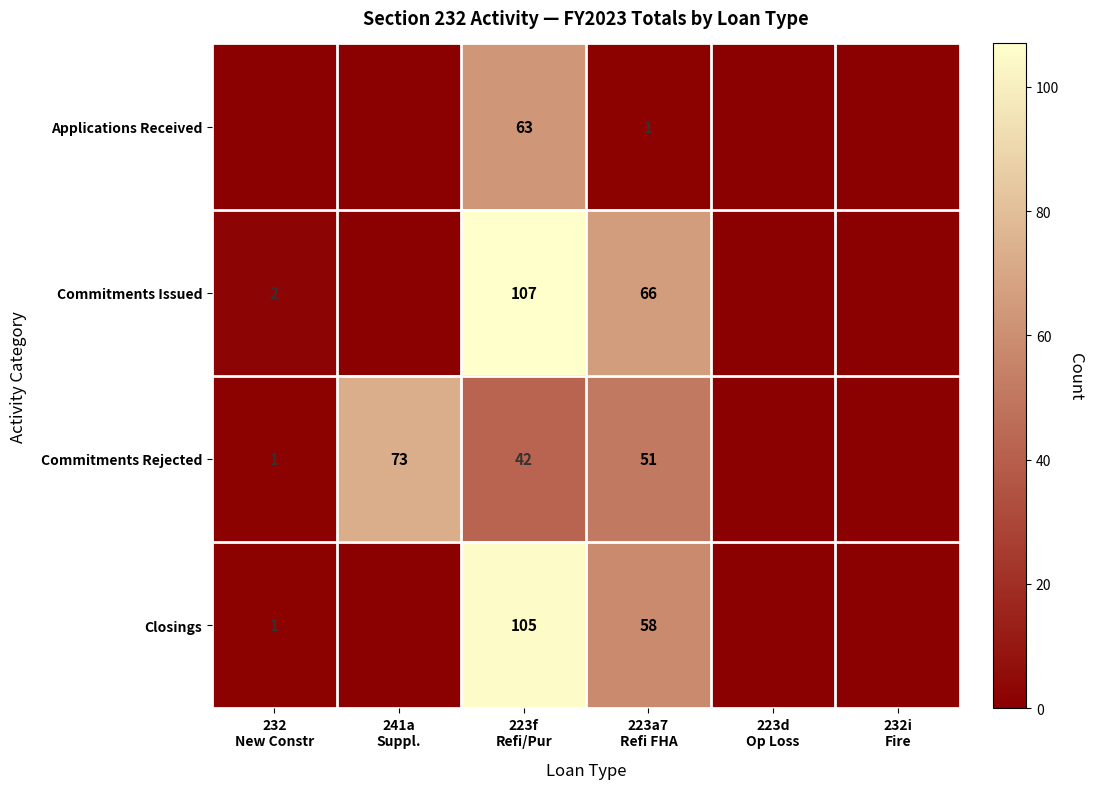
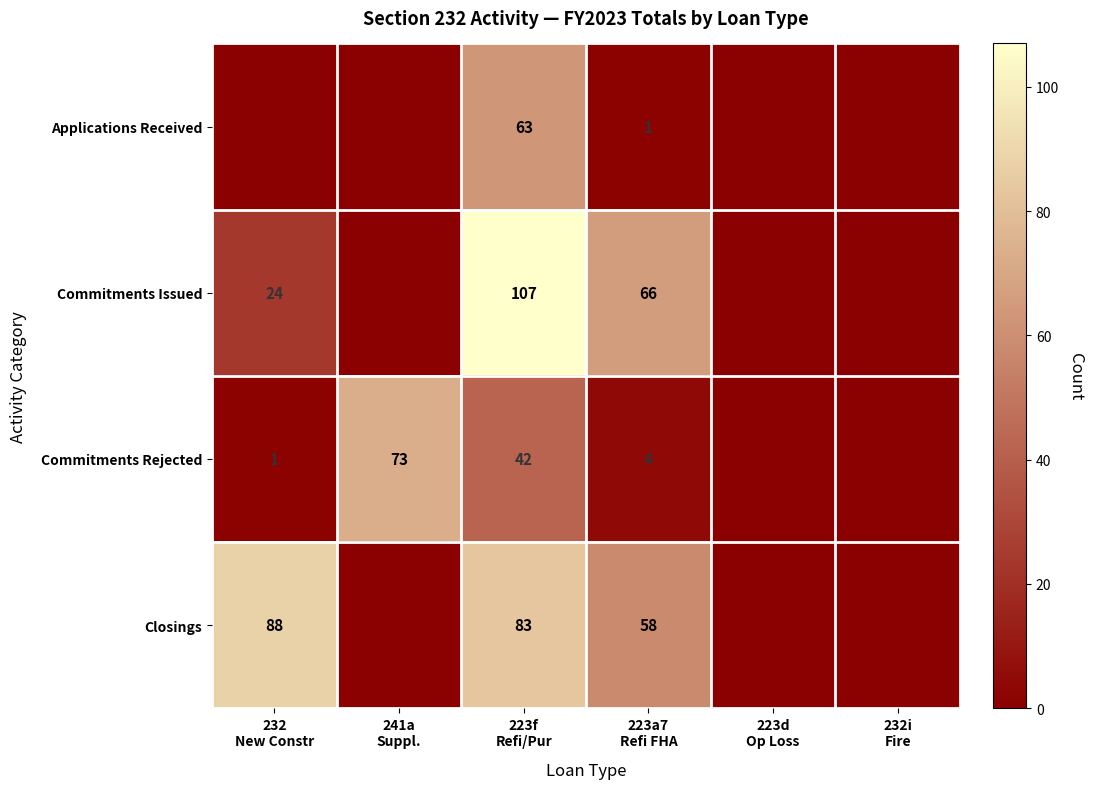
  {
    "Applications Received": {
      "223f Refi/Pur": 63,
      "223a7 Refi FHA": 1
    },
    "Commitments Issued": {
-     "232 New Constr": 2,
+     "232 New Constr": 24,
      "223f Refi/Pur": 107,
      "223a7 Refi FHA": 66
    },
    "Commitments Rejected": {
      "232 New Constr": 1,
      "241a Suppl.": 73,
      "223f Refi/Pur": 42,
-     "223a7 Refi FHA": 51
+     "223a7 Refi FHA": 4
    },
    "Closings": {
-     "232 New Constr": 1,
-     "223f Refi/Pur": 105,
+     "232 New Constr": 88,
+     "223f Refi/Pur": 83,
      "223a7 Refi FHA": 58
    }
  }
